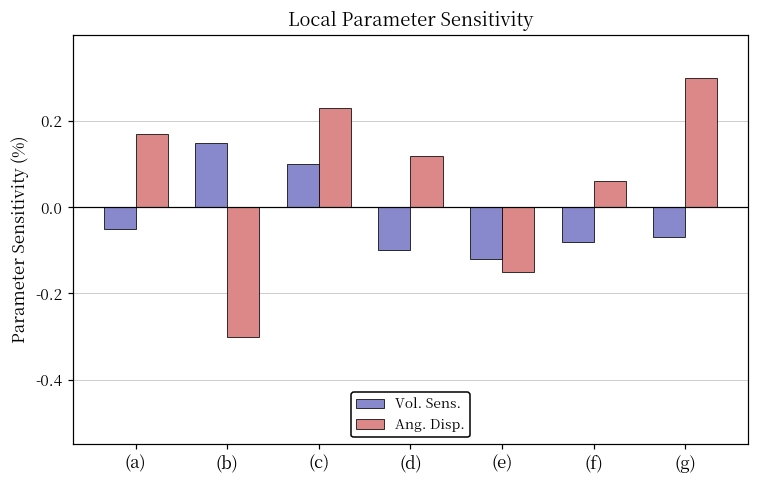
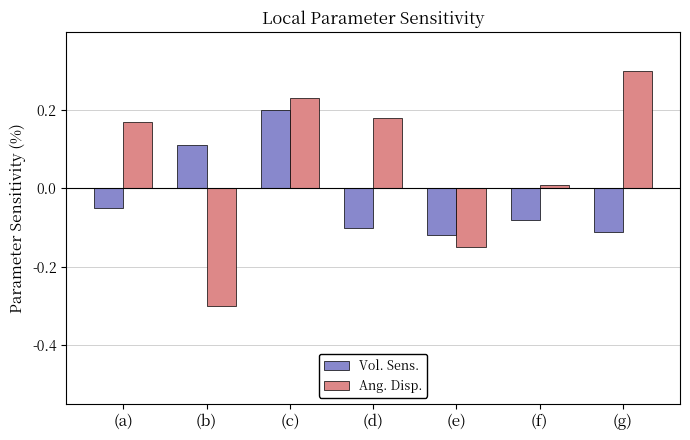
  {
    "Vol. Sens.": {
      "(a)": -0.05,
-     "(b)": 0.15,
-     "(c)": 0.1,
+     "(b)": 0.11,
+     "(c)": 0.2,
      "(d)": -0.10,
      "(e)": -0.12,
      "(f)": -0.08,
-     "(g)": -0.07
+     "(g)": -0.11
    },
    "Ang. Disp.": {
      "(a)": 0.17,
      "(b)": -0.30,
      "(c)": 0.23,
-     "(d)": 0.12,
+     "(d)": 0.18,
      "(e)": -0.15,
-     "(f)": 0.06,
+     "(f)": 0.01,
      "(g)": 0.30
    }
  }
